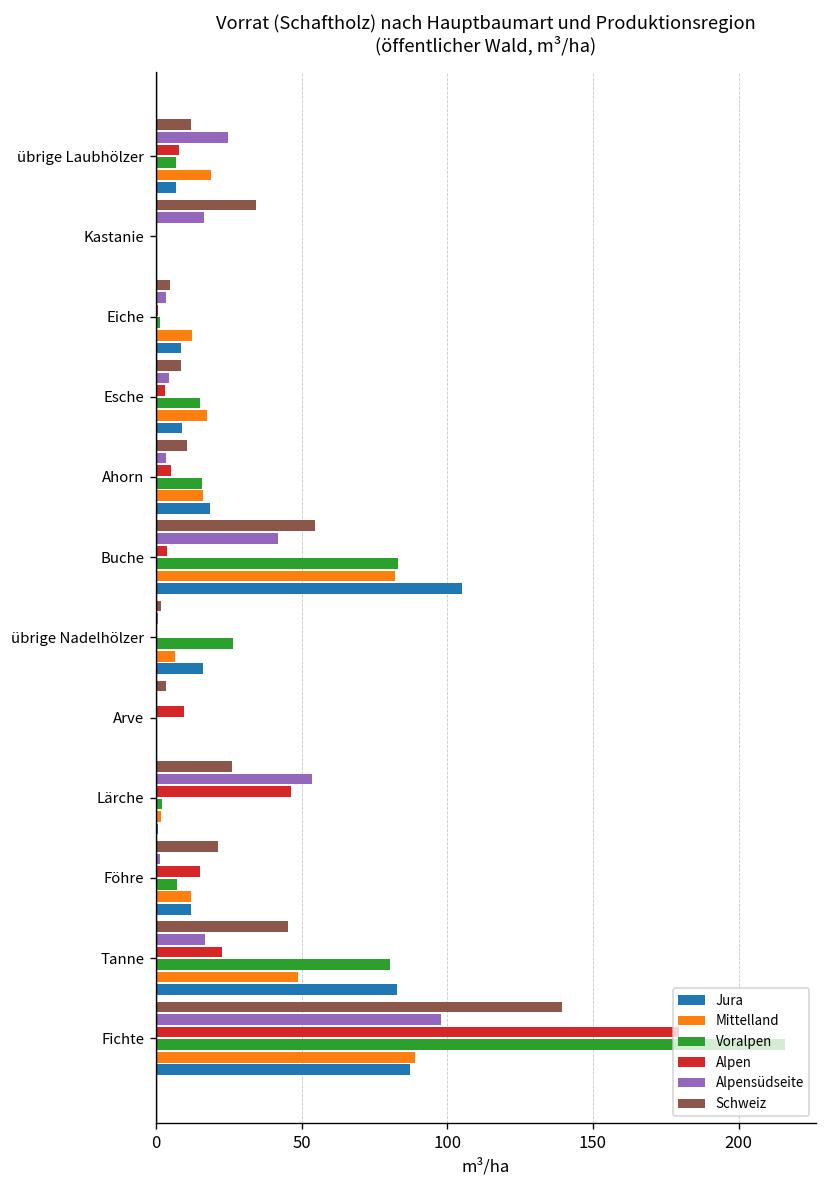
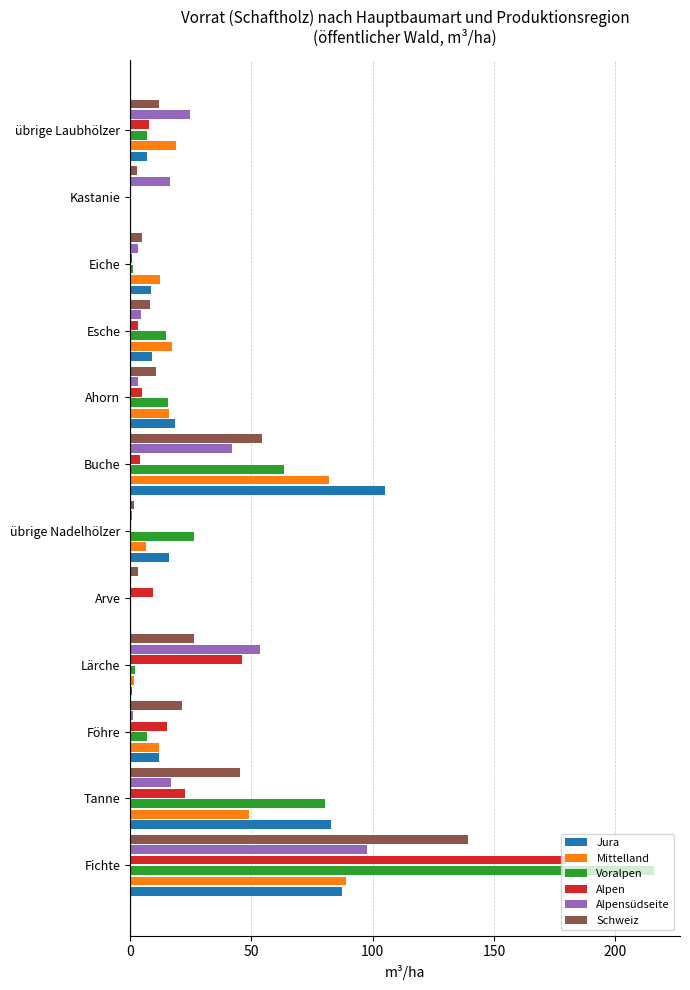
  {
    "Jura": {
      "übrige Laubhölzer": 7,
      "Kastanie": 0,
      "Eiche": 9,
      "Esche": 9,
      "Ahorn": 18,
      "Buche": 105,
      "übrige Nadelhölzer": 16,
      "Arve": 0,
      "Föhre": 12,
      "Tanne": 83,
      "Fichte": 87
    },
    "Mittelland": {
      "übrige Laubhölzer": 19,
      "Kastanie": 0,
      "Eiche": 12,
      "Esche": 17,
      "Ahorn": 16,
      "Buche": 82,
      "übrige Nadelhölzer": 6,
      "Arve": 0,
      "Lärche": 2,
      "Föhre": 12,
      "Tanne": 49,
      "Fichte": 89
    },
    "Voralpen": {
      "übrige Laubhölzer": 7,
      "Kastanie": 0,
      "Eiche": 1,
      "Esche": 15,
      "Ahorn": 16,
-     "Buche": 83,
+     "Buche": 64,
      "übrige Nadelhölzer": 26,
      "Arve": 0,
      "Lärche": 2,
      "Föhre": 7,
      "Tanne": 80
    },
    "Alpen": {
      "übrige Laubhölzer": 8,
      "Esche": 3,
      "Ahorn": 5,
      "Buche": 4,
      "Arve": 10,
      "Lärche": 46,
      "Föhre": 15,
      "Tanne": 23
    },
    "Alpensüdseite": {
      "übrige Laubhölzer": 25,
      "Kastanie": 17,
      "Eiche": 3,
      "Esche": 4,
      "Ahorn": 3,
      "Buche": 42,
      "Lärche": 53,
      "Föhre": 1,
      "Tanne": 17,
      "Fichte": 98
    },
    "Schweiz": {
      "übrige Laubhölzer": 12,
-     "Kastanie": 34,
+     "Kastanie": 3,
      "Eiche": 5,
      "Esche": 8,
      "Ahorn": 11,
      "Buche": 55,
      "übrige Nadelhölzer": 2,
      "Arve": 3,
      "Lärche": 26,
      "Föhre": 21,
      "Tanne": 45,
      "Fichte": 139
    }
  }
